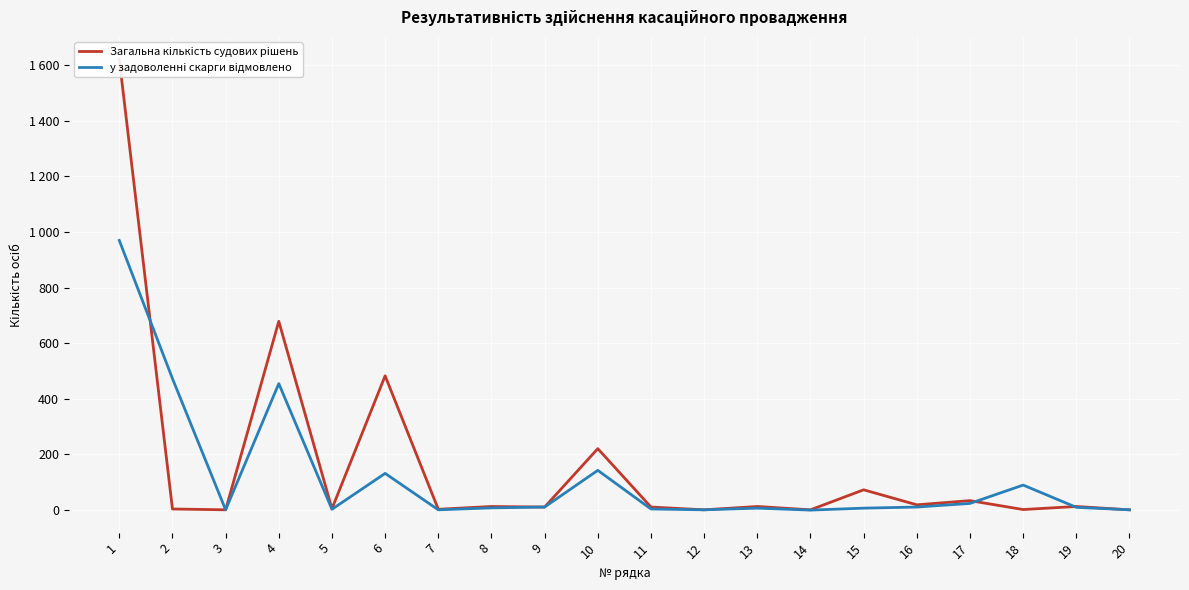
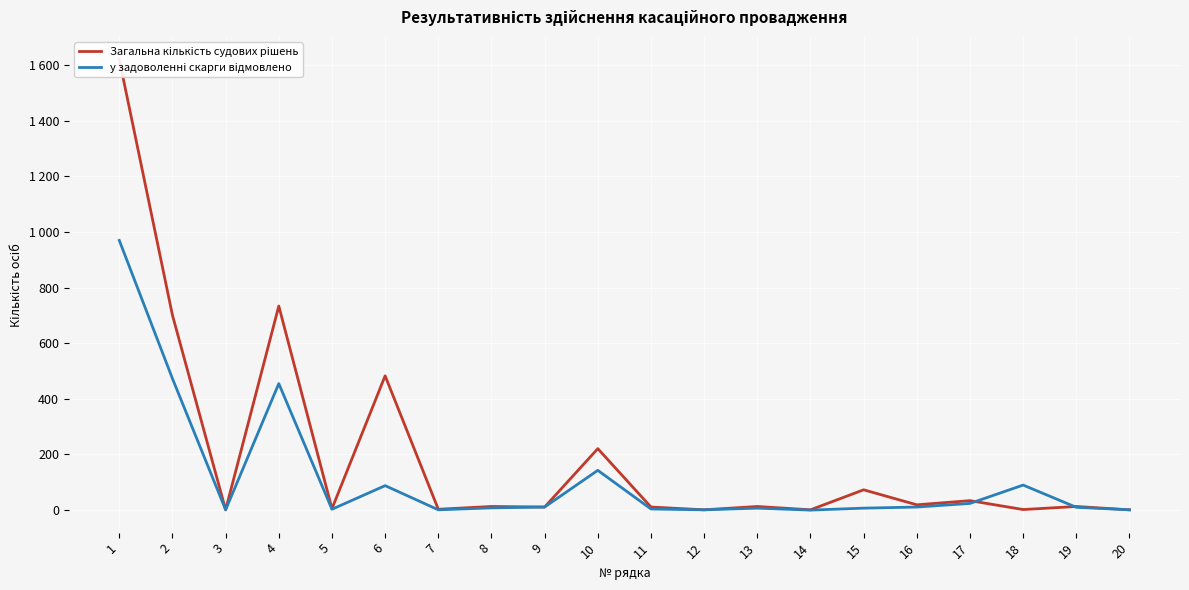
  {
    "Загальна кількість судових рішень": {
-     "2": 0,
-     "4": 680,
+     "2": 700,
+     "4": 730,
      "6": 480,
      "10": 220,
      "15": 70,
      "17": 30,
      "18": 0
    },
    "у задоволенні скарги відмовлено": {
      "1": 970,
      "2": 470,
      "4": 460,
-     "6": 130,
+     "6": 90,
      "10": 140,
      "15": 10,
      "17": 20,
      "18": 90
    }
  }
